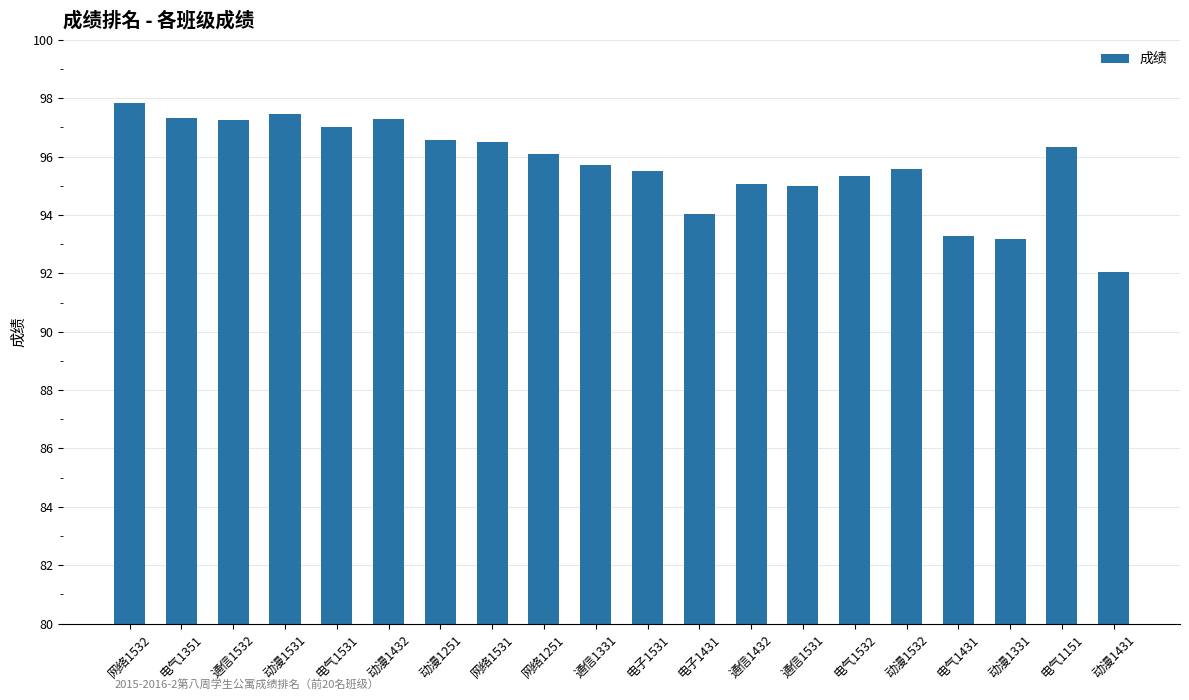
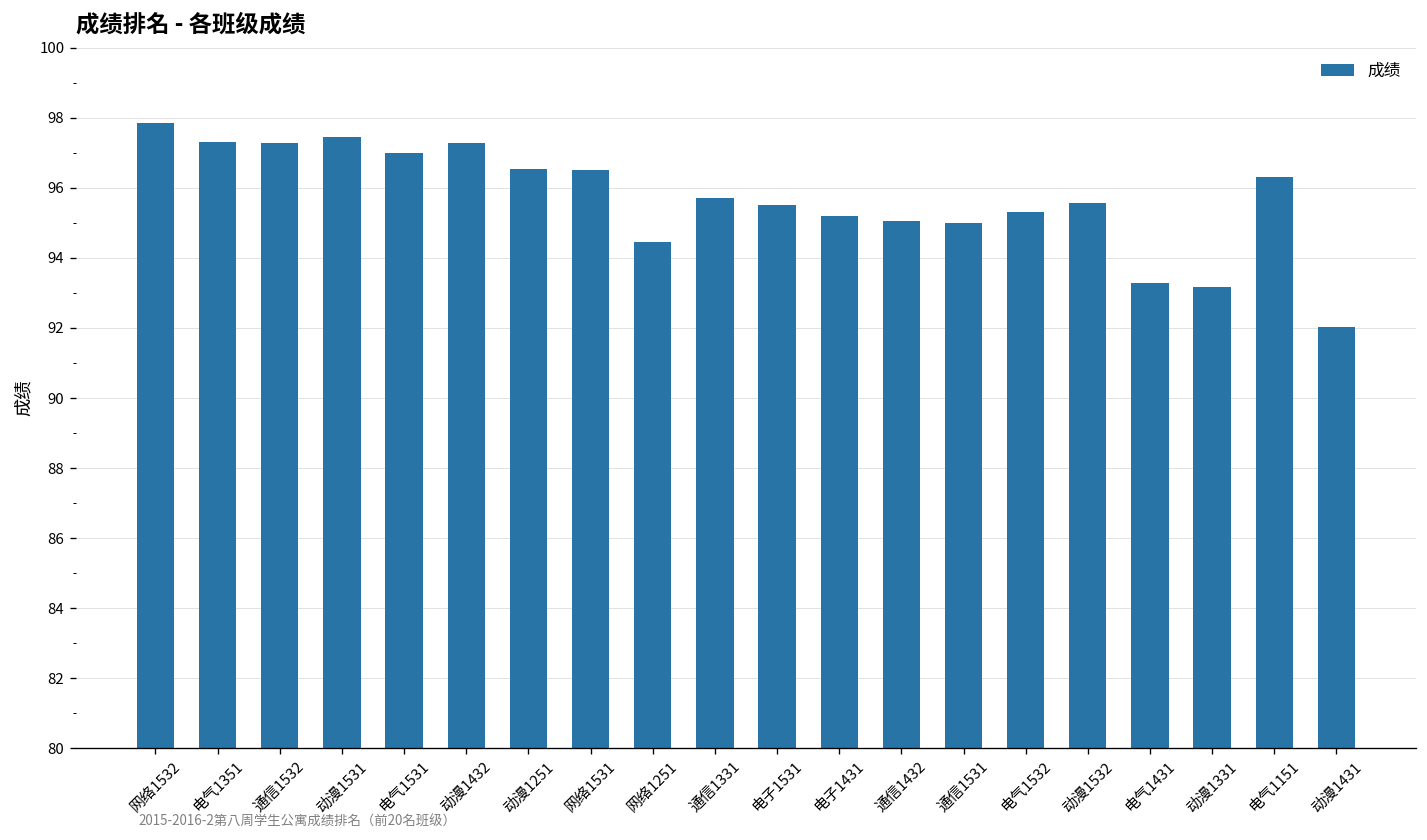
  {
    "网络1532": 97.8,
    "电气1351": 97.3,
    "通信1532": 97.3,
    "动漫1531": 97.5,
    "电气1531": 97.0,
    "动漫1432": 97.3,
    "动漫1251": 96.6,
    "网络1531": 96.5,
-   "网络1251": 96.1,
+   "网络1251": 94.5,
    "通信1331": 95.7,
    "电子1531": 95.5,
-   "电子1431": 94.0,
+   "电子1431": 95.2,
    "通信1432": 95.1,
    "通信1531": 95.0,
    "电气1532": 95.3,
    "动漫1532": 95.6,
    "电气1431": 93.3,
    "动漫1331": 93.2,
    "电气1151": 96.3,
    "动漫1431": 92.0
  }
